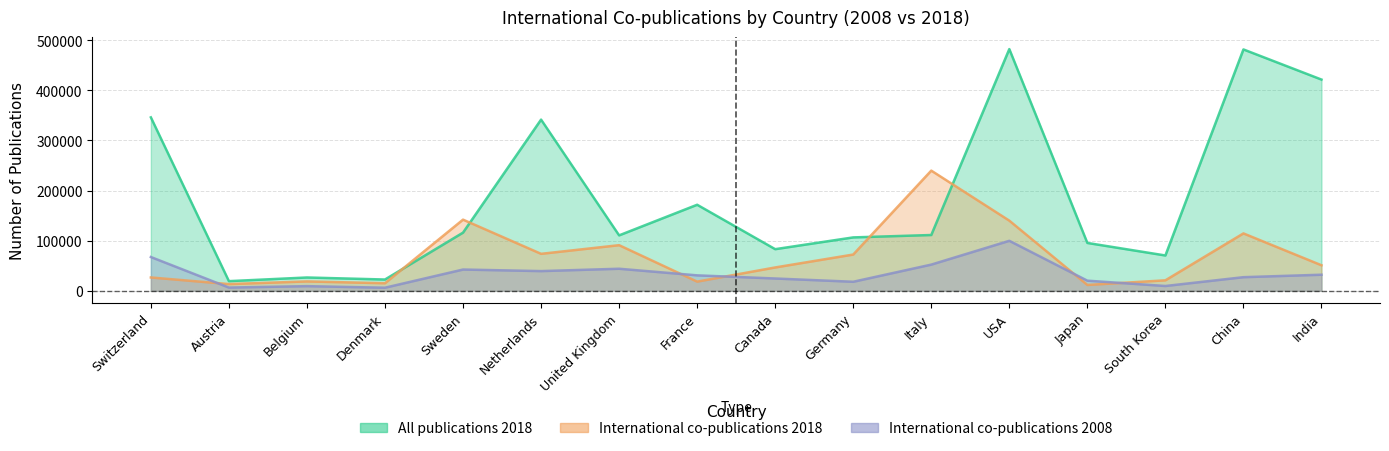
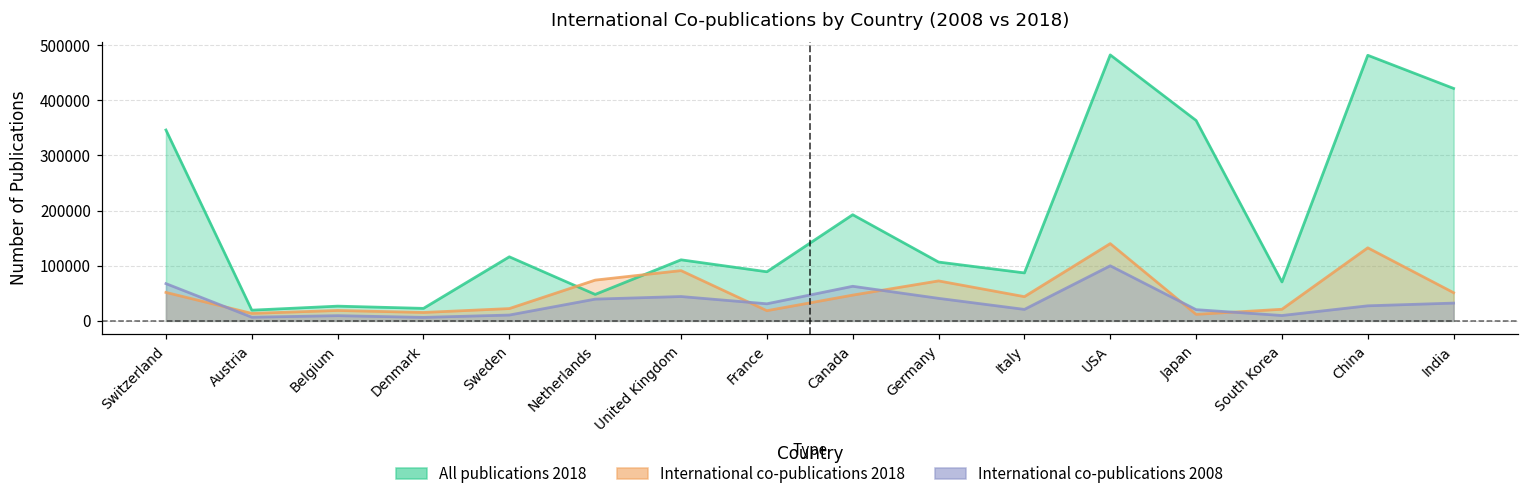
  {
    "All publications 2018": {
      "Switzerland": 350000,
      "Austria": 20000,
      "Belgium": 30000,
      "Denmark": 20000,
      "Sweden": 120000,
-     "Netherlands": 340000,
+     "Netherlands": 50000,
      "United Kingdom": 110000,
-     "France": 170000,
-     "Canada": 80000,
+     "France": 90000,
+     "Canada": 190000,
      "Germany": 110000,
-     "Italy": 110000,
+     "Italy": 90000,
      "USA": 480000,
-     "Japan": 100000,
+     "Japan": 360000,
      "South Korea": 70000,
      "China": 480000,
      "India": 420000
    },
    "International co-publications 2018": {
-     "Switzerland": 30000,
+     "Switzerland": 50000,
      "Austria": 10000,
      "Belgium": 20000,
      "Denmark": 20000,
-     "Sweden": 140000,
+     "Sweden": 20000,
      "Netherlands": 70000,
      "United Kingdom": 90000,
      "France": 20000,
      "Canada": 50000,
      "Germany": 70000,
-     "Italy": 240000,
+     "Italy": 40000,
      "USA": 140000,
      "Japan": 10000,
      "South Korea": 20000,
-     "China": 110000,
+     "China": 130000,
      "India": 50000
    },
    "International co-publications 2008": {
      "Switzerland": 70000,
      "Austria": 10000,
      "Belgium": 10000,
      "Denmark": 10000,
-     "Sweden": 40000,
+     "Sweden": 10000,
      "Netherlands": 40000,
      "United Kingdom": 40000,
      "France": 30000,
-     "Canada": 20000,
-     "Germany": 20000,
-     "Italy": 50000,
+     "Canada": 60000,
+     "Germany": 40000,
+     "Italy": 20000,
      "USA": 100000,
      "Japan": 20000,
      "South Korea": 10000,
      "China": 30000,
      "India": 30000
    }
  }
